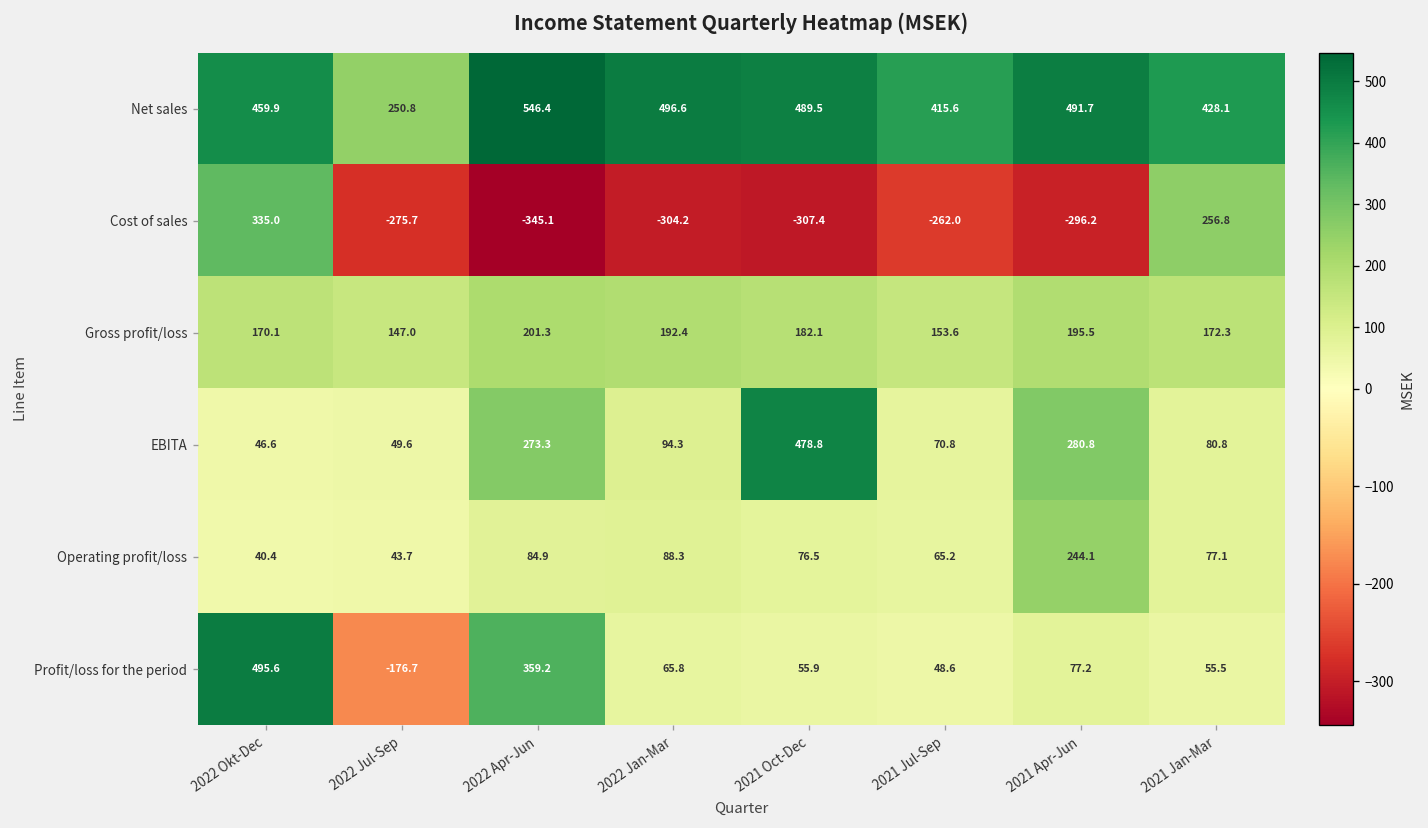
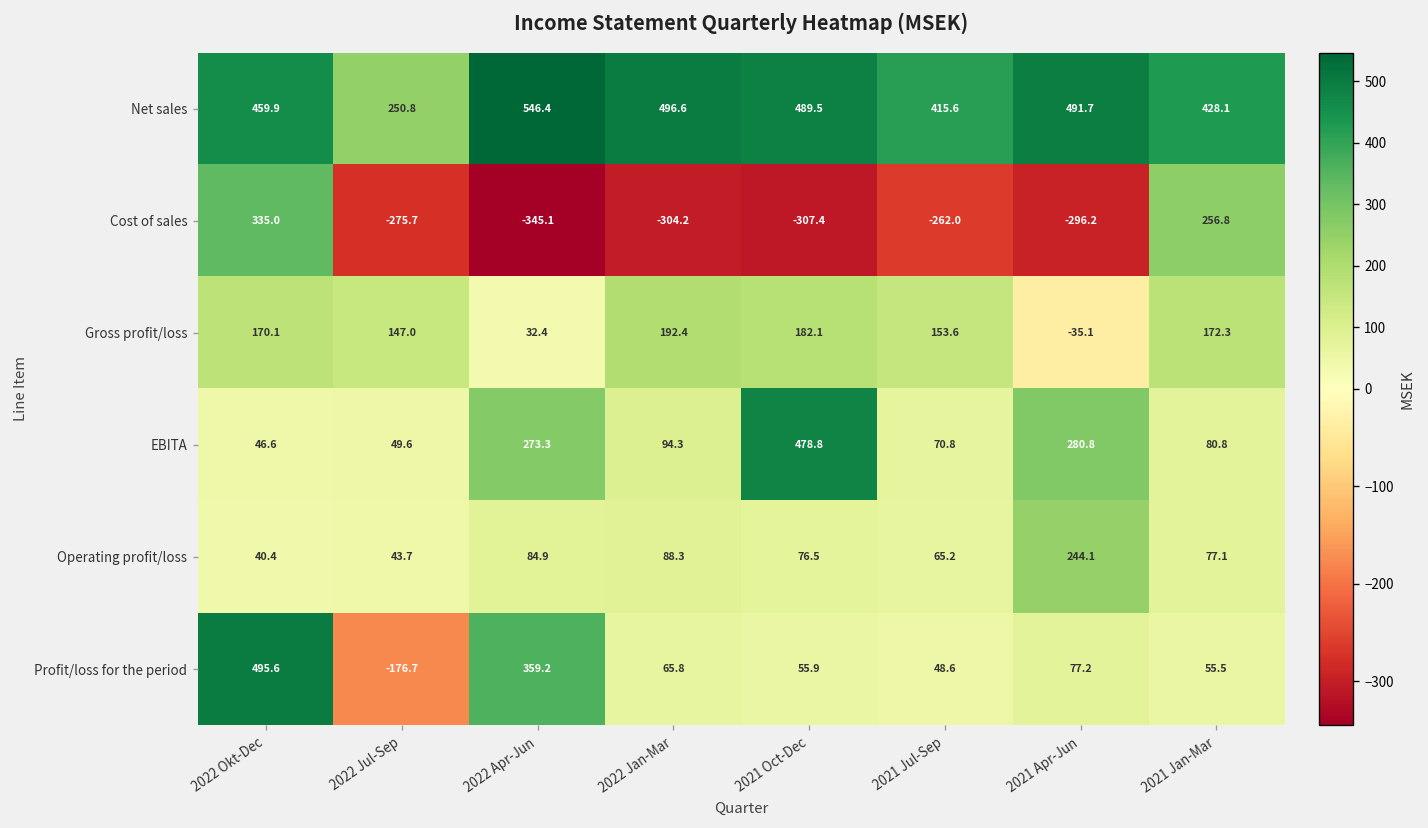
  {
    "Net sales": {
      "2022 Okt-Dec": 459.9,
      "2022 Jul-Sep": 250.8,
      "2022 Apr-Jun": 546.4,
      "2022 Jan-Mar": 496.6,
      "2021 Oct-Dec": 489.5,
      "2021 Jul-Sep": 415.6,
      "2021 Apr-Jun": 491.7,
      "2021 Jan-Mar": 428.1
    },
    "Cost of sales": {
      "2022 Okt-Dec": 335.0,
      "2022 Jul-Sep": -275.7,
      "2022 Apr-Jun": -345.1,
      "2022 Jan-Mar": -304.2,
      "2021 Oct-Dec": -307.4,
      "2021 Jul-Sep": -262.0,
      "2021 Apr-Jun": -296.2,
      "2021 Jan-Mar": 256.8
    },
    "Gross profit/loss": {
      "2022 Okt-Dec": 170.1,
      "2022 Jul-Sep": 147.0,
-     "2022 Apr-Jun": 201.3,
+     "2022 Apr-Jun": 32.4,
      "2022 Jan-Mar": 192.4,
      "2021 Oct-Dec": 182.1,
      "2021 Jul-Sep": 153.6,
-     "2021 Apr-Jun": 195.5,
+     "2021 Apr-Jun": -35.1,
      "2021 Jan-Mar": 172.3
    },
    "EBITA": {
      "2022 Okt-Dec": 46.6,
      "2022 Jul-Sep": 49.6,
      "2022 Apr-Jun": 273.3,
      "2022 Jan-Mar": 94.3,
      "2021 Oct-Dec": 478.8,
      "2021 Jul-Sep": 70.8,
      "2021 Apr-Jun": 280.8,
      "2021 Jan-Mar": 80.8
    },
    "Operating profit/loss": {
      "2022 Okt-Dec": 40.4,
      "2022 Jul-Sep": 43.7,
      "2022 Apr-Jun": 84.9,
      "2022 Jan-Mar": 88.3,
      "2021 Oct-Dec": 76.5,
      "2021 Jul-Sep": 65.2,
      "2021 Apr-Jun": 244.1,
      "2021 Jan-Mar": 77.1
    },
    "Profit/loss for the period": {
      "2022 Okt-Dec": 495.6,
      "2022 Jul-Sep": -176.7,
      "2022 Apr-Jun": 359.2,
      "2022 Jan-Mar": 65.8,
      "2021 Oct-Dec": 55.9,
      "2021 Jul-Sep": 48.6,
      "2021 Apr-Jun": 77.2,
      "2021 Jan-Mar": 55.5
    }
  }
